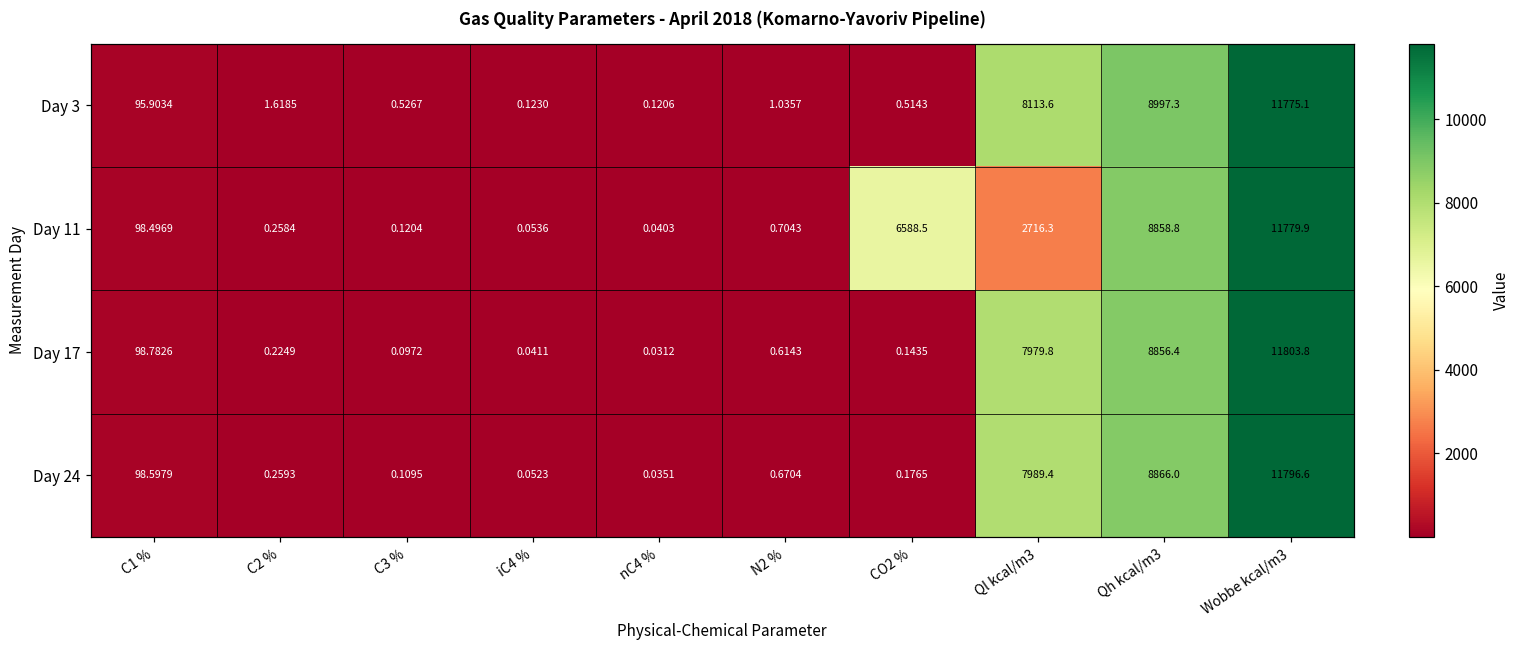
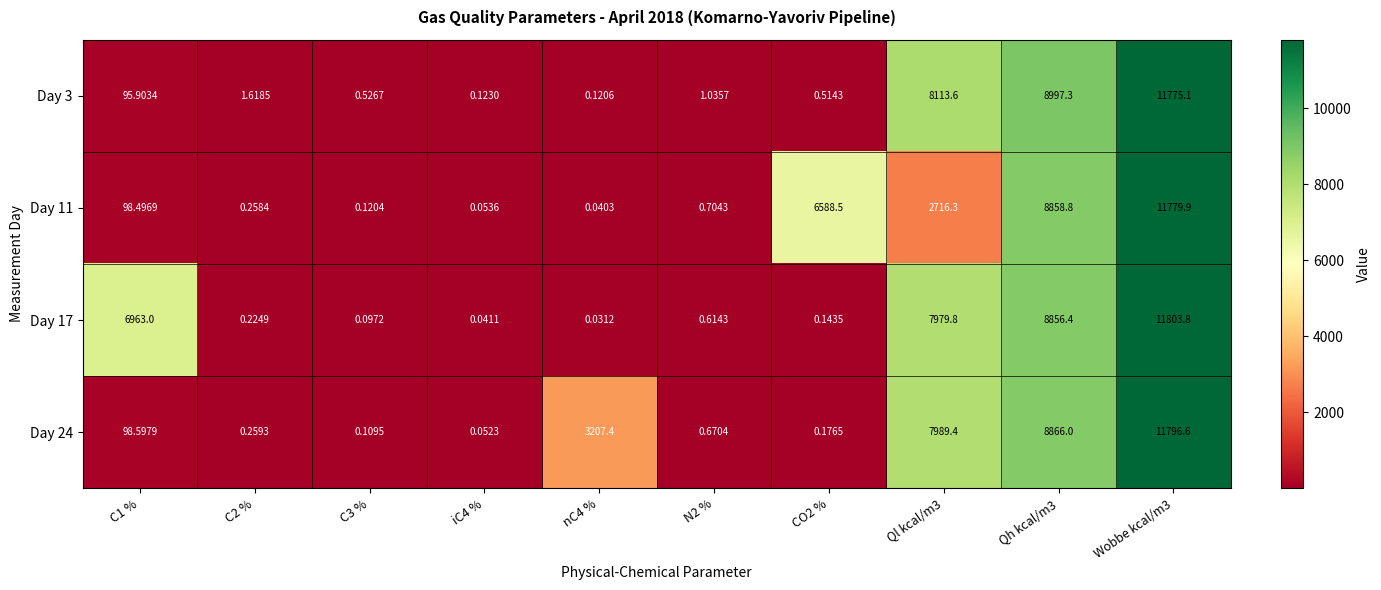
  {
    "Day 3": {
      "C1 %": 95.9034,
      "C2 %": 1.6185,
      "C3 %": 0.5267,
      "iC4 %": 0.1230,
      "nC4 %": 0.1206,
      "N2 %": 1.0357,
      "CO2 %": 0.5143,
      "Ql kcal/m3": 8113.6,
      "Qh kcal/m3": 8997.3,
      "Wobbe kcal/m3": 11775.1
    },
    "Day 11": {
      "C1 %": 98.4969,
      "C2 %": 0.2584,
      "C3 %": 0.1204,
      "iC4 %": 0.0536,
      "nC4 %": 0.0403,
      "N2 %": 0.7043,
      "CO2 %": 6588.5,
      "Ql kcal/m3": 2716.3,
      "Qh kcal/m3": 8858.8,
      "Wobbe kcal/m3": 11779.9
    },
    "Day 17": {
-     "C1 %": 98.7826,
+     "C1 %": 6963.0,
      "C2 %": 0.2249,
      "C3 %": 0.0972,
      "iC4 %": 0.0411,
      "nC4 %": 0.0312,
      "N2 %": 0.6143,
      "CO2 %": 0.1435,
      "Ql kcal/m3": 7979.8,
      "Qh kcal/m3": 8856.4,
      "Wobbe kcal/m3": 11803.8
    },
    "Day 24": {
      "C1 %": 98.5979,
      "C2 %": 0.2593,
      "C3 %": 0.1095,
      "iC4 %": 0.0523,
-     "nC4 %": 0.0351,
+     "nC4 %": 3207.4,
      "N2 %": 0.6704,
      "CO2 %": 0.1765,
      "Ql kcal/m3": 7989.4,
      "Qh kcal/m3": 8866.0,
      "Wobbe kcal/m3": 11796.6
    }
  }
